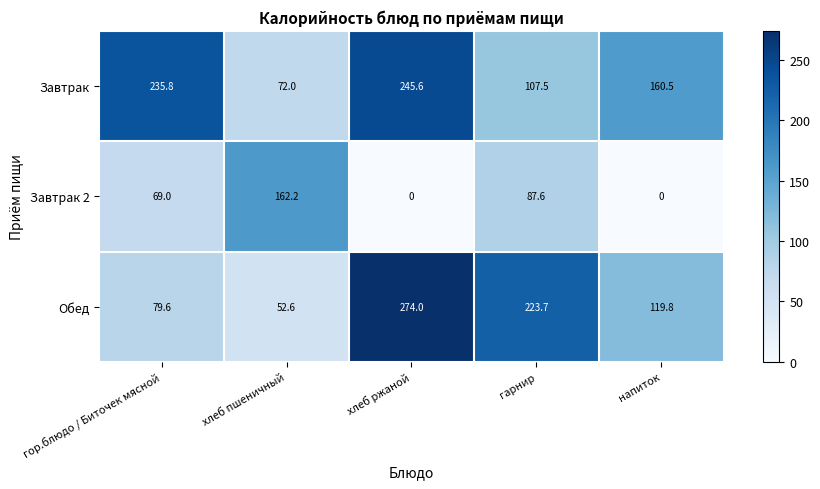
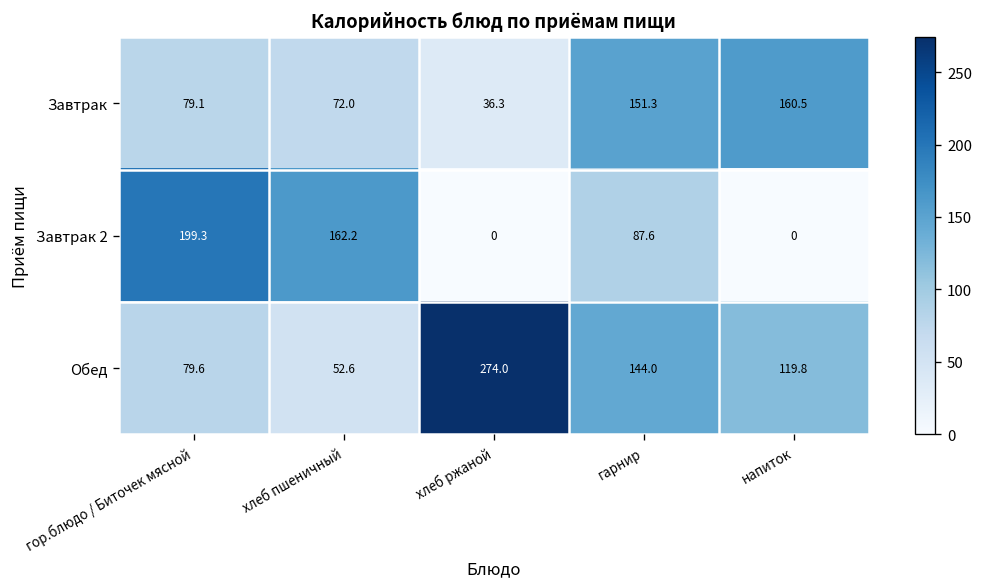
  {
    "Завтрак": {
-     "гор.блюдо / Биточек мясной": 235.8,
+     "гор.блюдо / Биточек мясной": 79.1,
      "хлеб пшеничный": 72.0,
-     "хлеб ржаной": 245.6,
-     "гарнир": 107.5,
+     "хлеб ржаной": 36.3,
+     "гарнир": 151.3,
      "напиток": 160.5
    },
    "Завтрак 2": {
-     "гор.блюдо / Биточек мясной": 69.0,
+     "гор.блюдо / Биточек мясной": 199.3,
      "хлеб пшеничный": 162.2,
      "хлеб ржаной": 0,
      "гарнир": 87.6,
      "напиток": 0
    },
    "Обед": {
      "гор.блюдо / Биточек мясной": 79.6,
      "хлеб пшеничный": 52.6,
      "хлеб ржаной": 274.0,
-     "гарнир": 223.7,
+     "гарнир": 144.0,
      "напиток": 119.8
    }
  }
